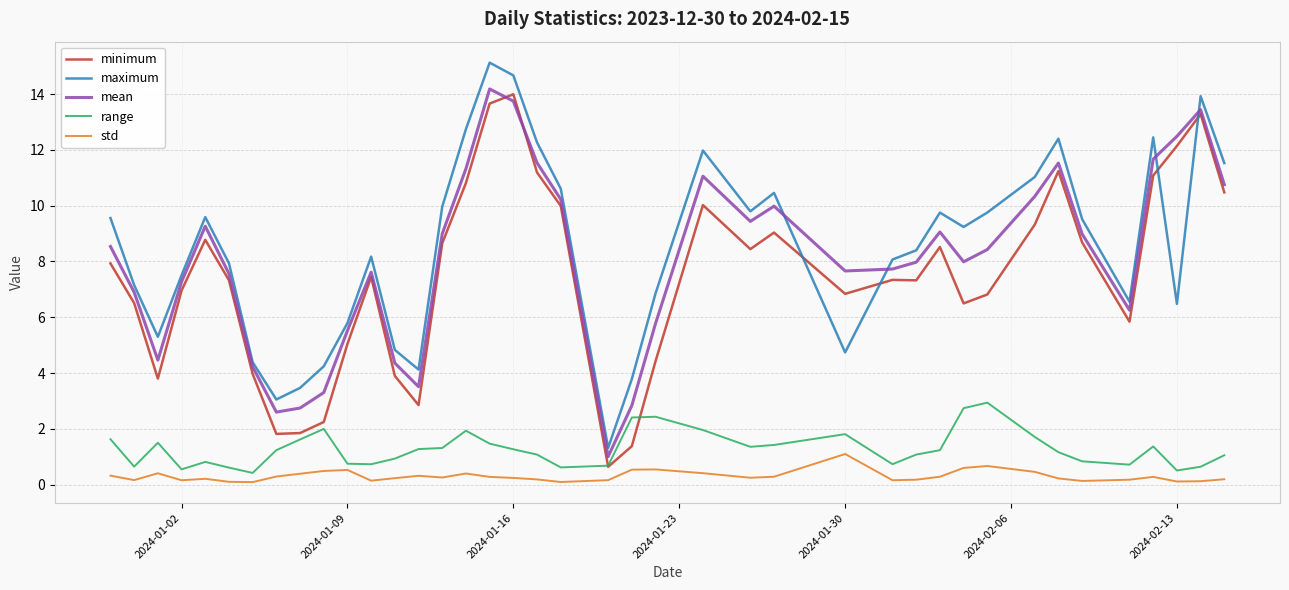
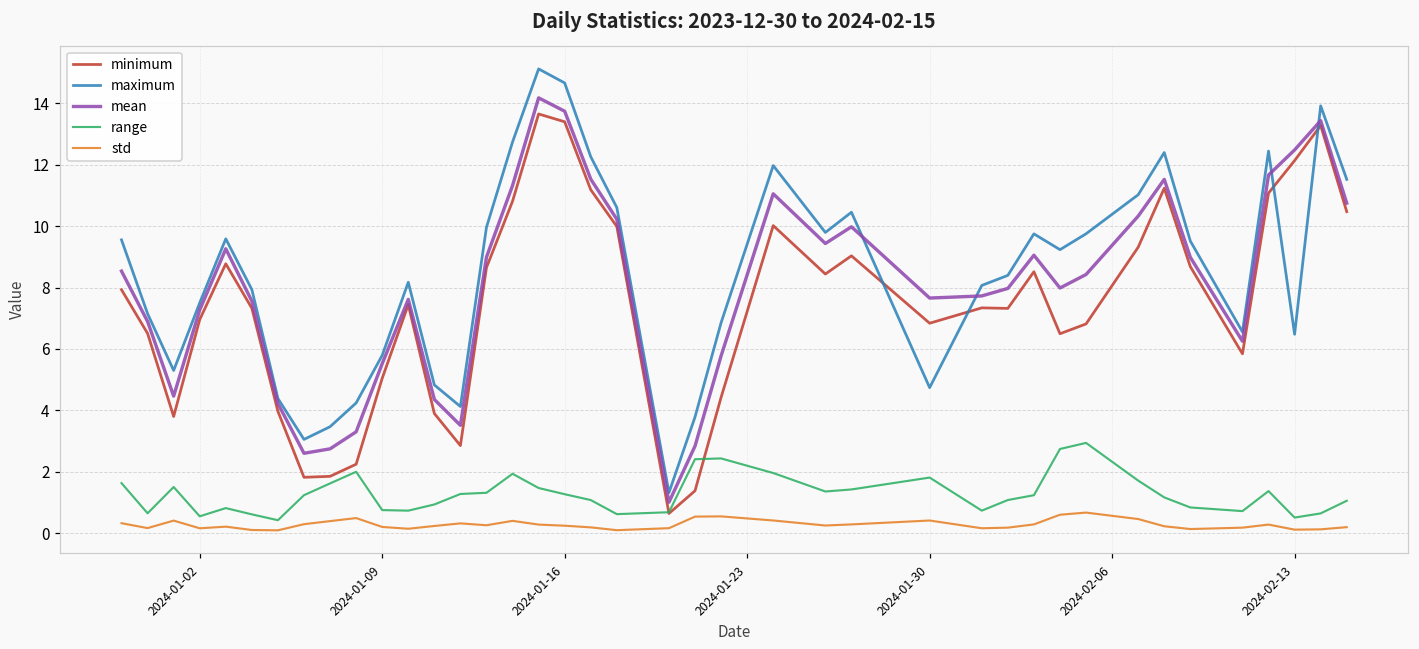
  {
    "minimum": {
      "2024-01-02": 7.0,
      "2024-01-09": 5.0,
-     "2024-01-16": 14.0,
+     "2024-01-16": 13.4,
      "2024-01-30": 6.8,
      "2024-02-13": 12.1
    },
    "maximum": {
      "2024-01-02": 7.5,
      "2024-01-09": 5.8,
      "2024-01-16": 14.7,
      "2024-01-30": 4.7,
      "2024-02-13": 6.5
    },
    "mean": {
      "2024-01-02": 7.3,
      "2024-01-09": 5.5,
      "2024-01-16": 13.7,
      "2024-01-30": 7.7,
      "2024-02-13": 12.5
    },
    "range": {
      "2024-01-02": 0.5,
      "2024-01-09": 0.7,
      "2024-01-16": 1.3,
      "2024-01-30": 1.8,
      "2024-02-13": 0.5
    },
    "std": {
      "2024-01-02": 0.2,
-     "2024-01-09": 0.5,
+     "2024-01-09": 0.2,
      "2024-01-16": 0.2,
-     "2024-01-30": 1.1,
+     "2024-01-30": 0.4,
      "2024-02-13": 0.1
    }
  }
